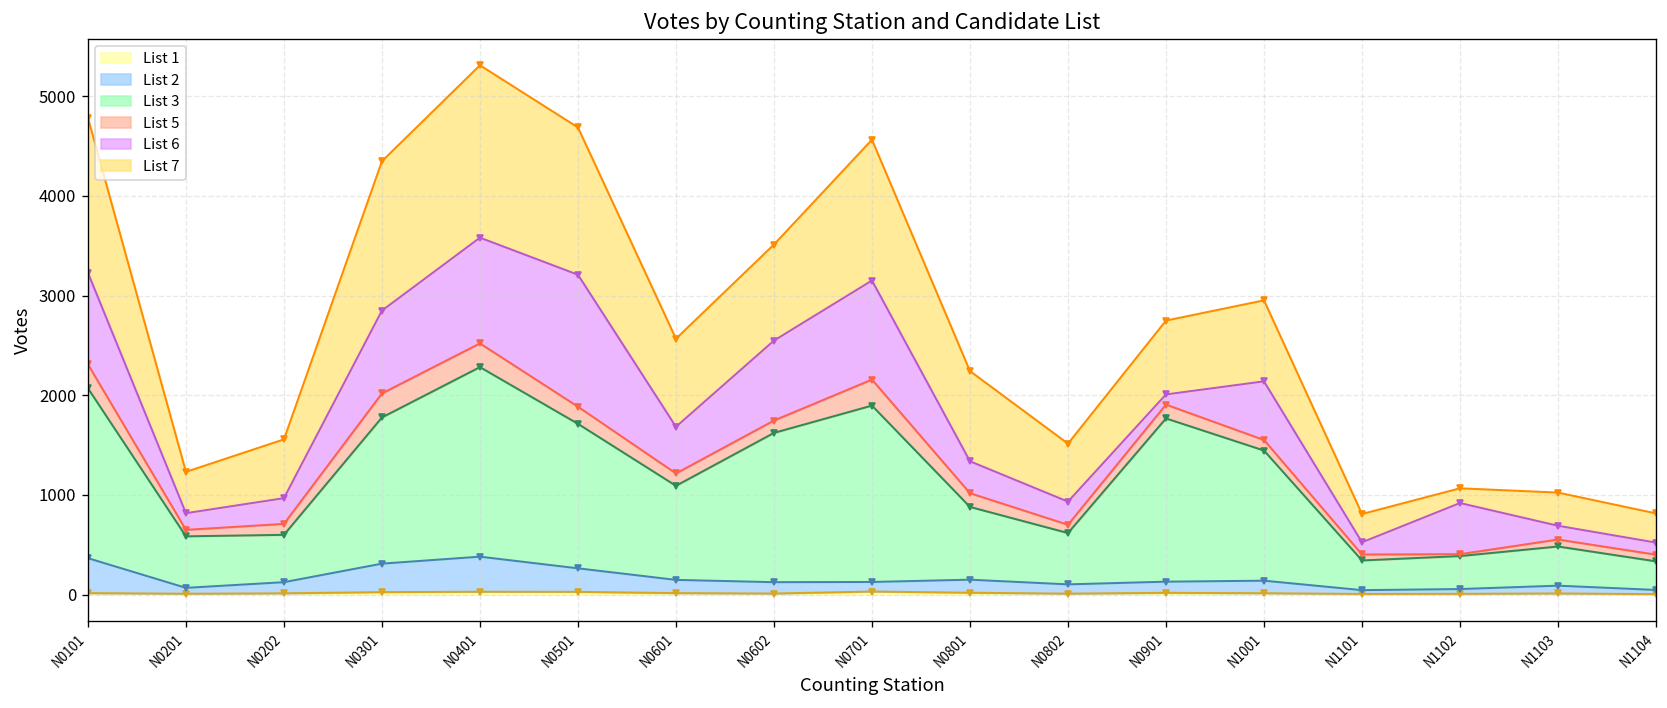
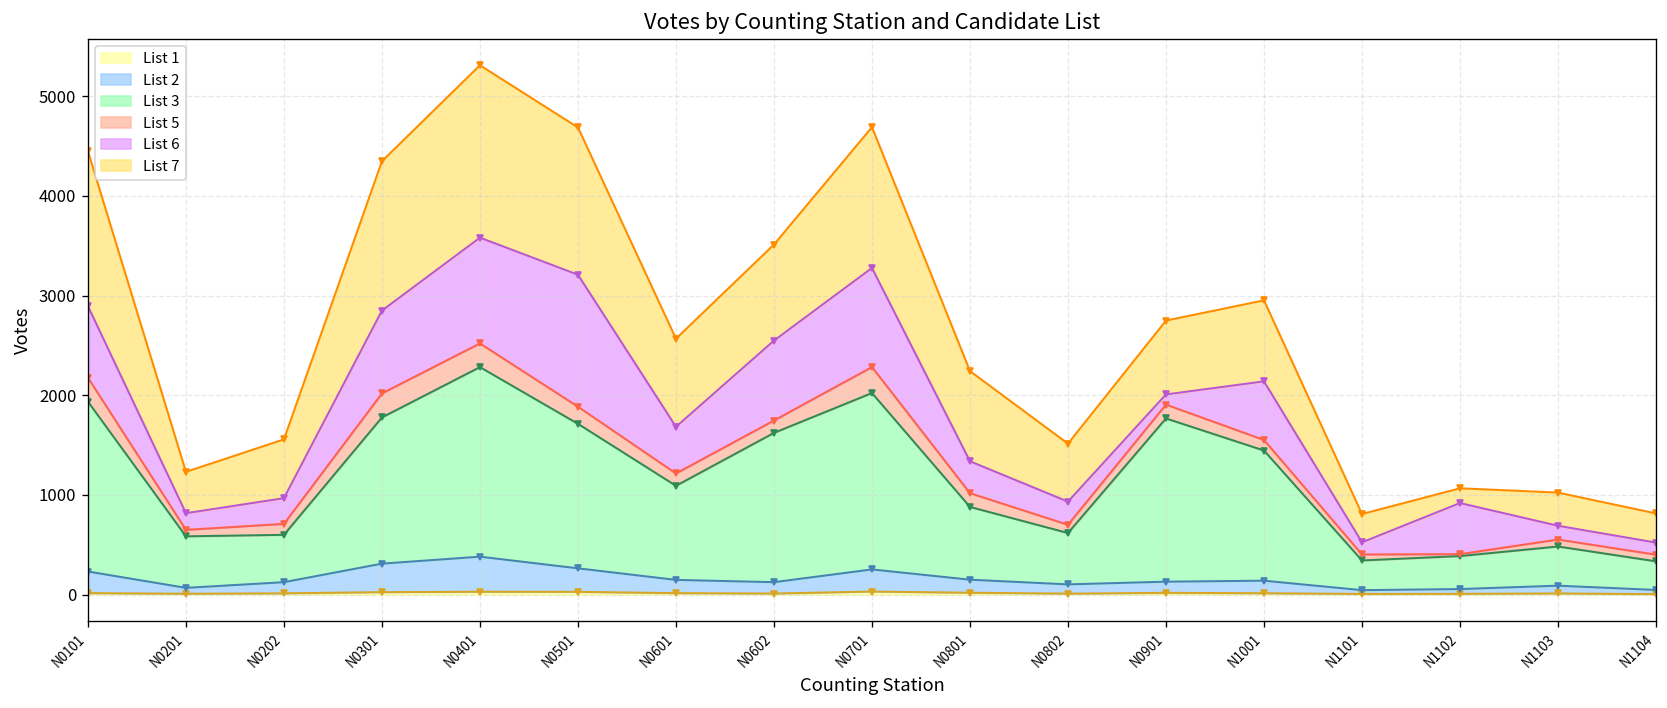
  {
    "List 2": {
-     "N0101": 400,
+     "N0101": 200,
      "N0201": 100,
      "N0202": 100,
      "N0301": 300,
      "N0401": 400,
      "N0501": 200,
      "N0601": 100,
      "N0602": 100,
-     "N0701": 100,
+     "N0701": 200,
      "N0801": 100,
      "N0802": 100,
      "N0901": 100,
      "N1001": 100,
      "N1101": 0,
      "N1102": 0,
      "N1103": 100,
      "N1104": 0
    },
    "List 3": {
      "N0101": 1700,
      "N0201": 500,
      "N0202": 500,
      "N0301": 1500,
      "N0401": 1900,
      "N0501": 1500,
      "N0601": 900,
      "N0602": 1500,
      "N0701": 1800,
      "N0801": 700,
      "N0802": 500,
      "N0901": 1600,
      "N1001": 1300,
      "N1101": 300,
      "N1103": 400,
      "N1104": 300
    },
    "List 6": {
-     "N0101": 900,
+     "N0101": 700,
      "N0201": 200,
      "N0202": 300,
      "N0301": 800,
      "N0401": 1100,
      "N0501": 1300,
      "N0601": 500,
      "N0602": 800,
      "N0701": 1000,
      "N0801": 300,
      "N0802": 200,
      "N0901": 100,
      "N1001": 600,
      "N1101": 100,
      "N1102": 500,
      "N1103": 100,
      "N1104": 100
    }
  }
